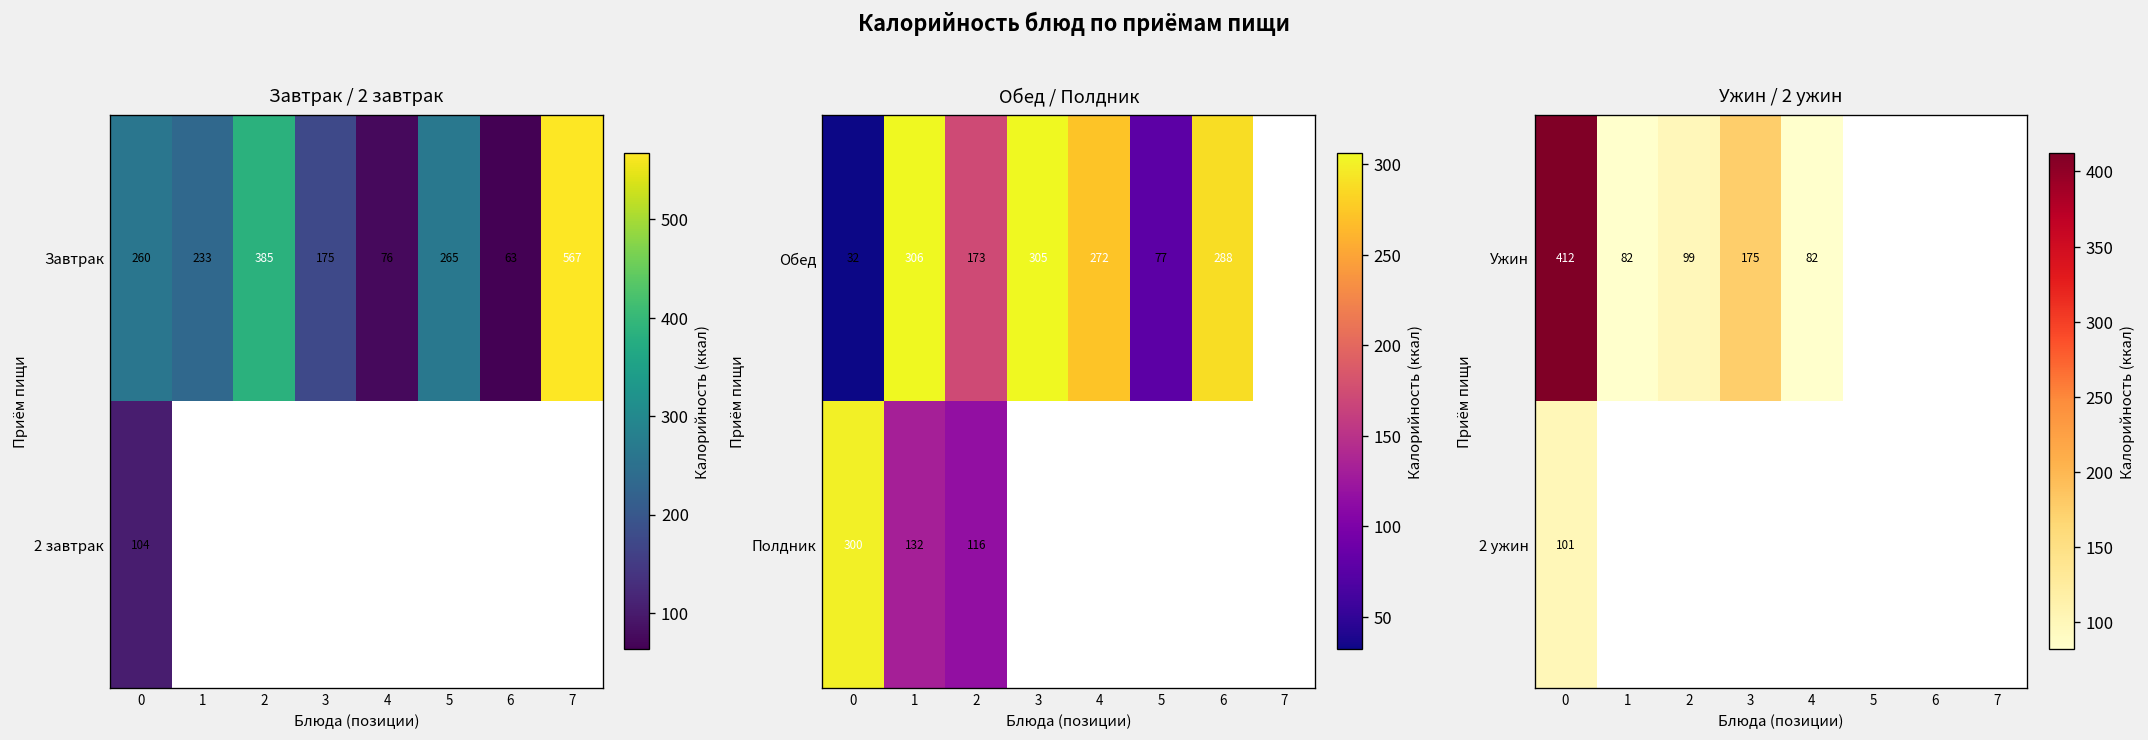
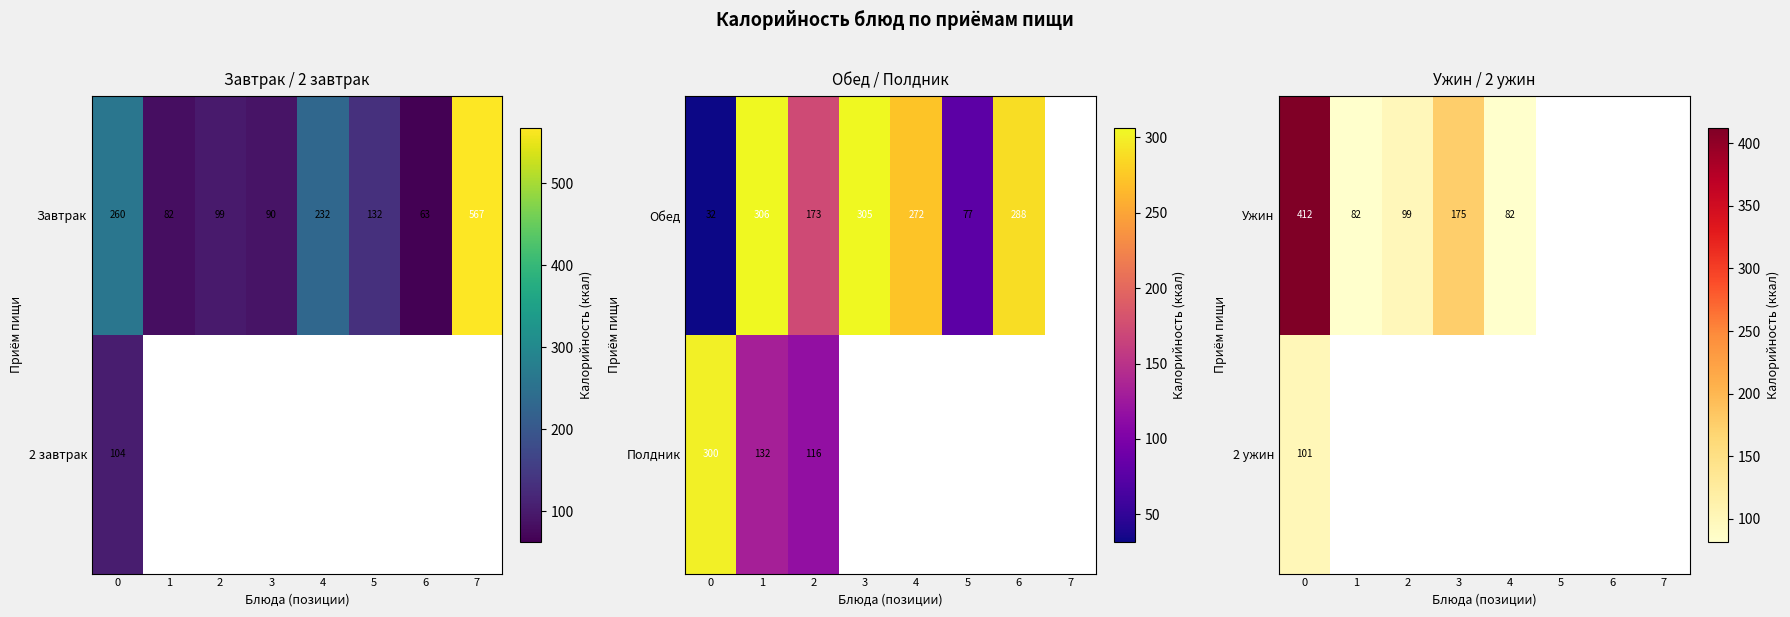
  {
    "Завтрак / 2 завтрак": {
      "Завтрак": {
        "0": 260,
-       "1": 233,
-       "2": 385,
-       "3": 175,
-       "4": 76,
-       "5": 265,
+       "1": 82,
+       "2": 99,
+       "3": 90,
+       "4": 232,
+       "5": 132,
        "6": 63,
        "7": 567
      },
      "2 завтрак": {
        "0": 104
      }
    },
    "Обед / Полдник": {
      "Обед": {
        "0": 32,
        "1": 306,
        "2": 173,
        "3": 305,
        "4": 272,
        "5": 77,
        "6": 288
      },
      "Полдник": {
        "0": 300,
        "1": 132,
        "2": 116
      }
    },
    "Ужин / 2 ужин": {
      "Ужин": {
        "0": 412,
        "1": 82,
        "2": 99,
        "3": 175,
        "4": 82
      },
      "2 ужин": {
        "0": 101
      }
    }
  }
